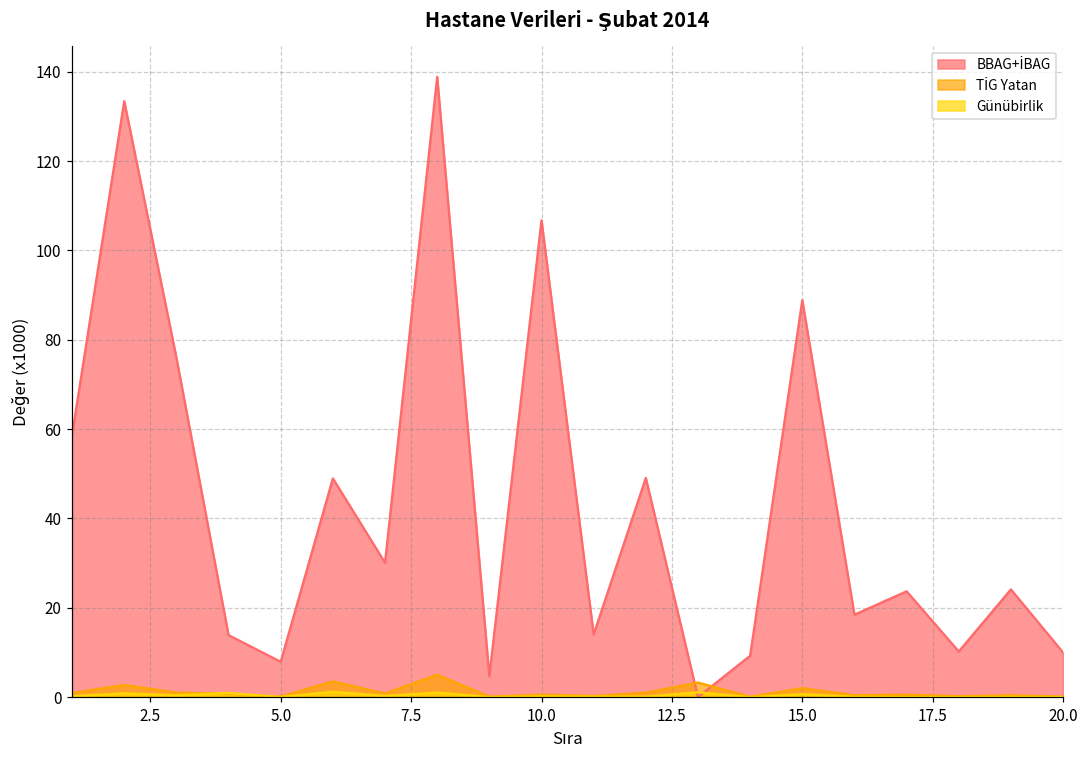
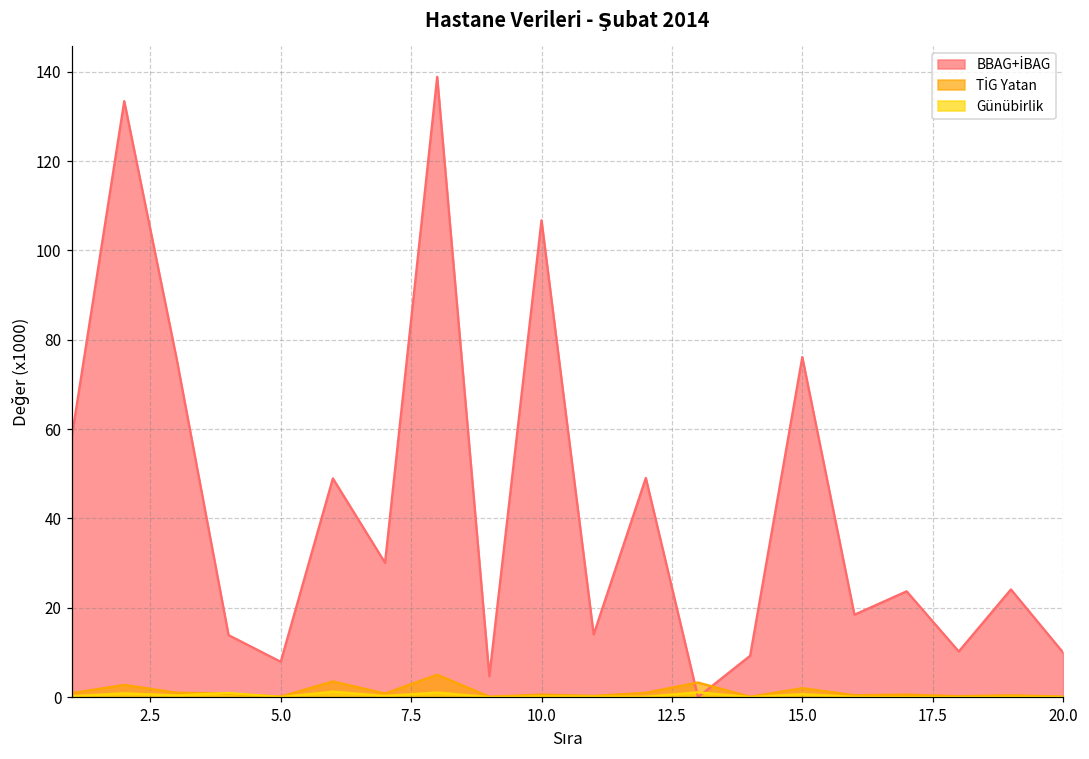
  {
    "BBAG+İBAG": {
      "5.0": 8,
      "10.0": 107,
-     "15.0": 89,
+     "15.0": 76,
      "20.0": 10
    }
  }
